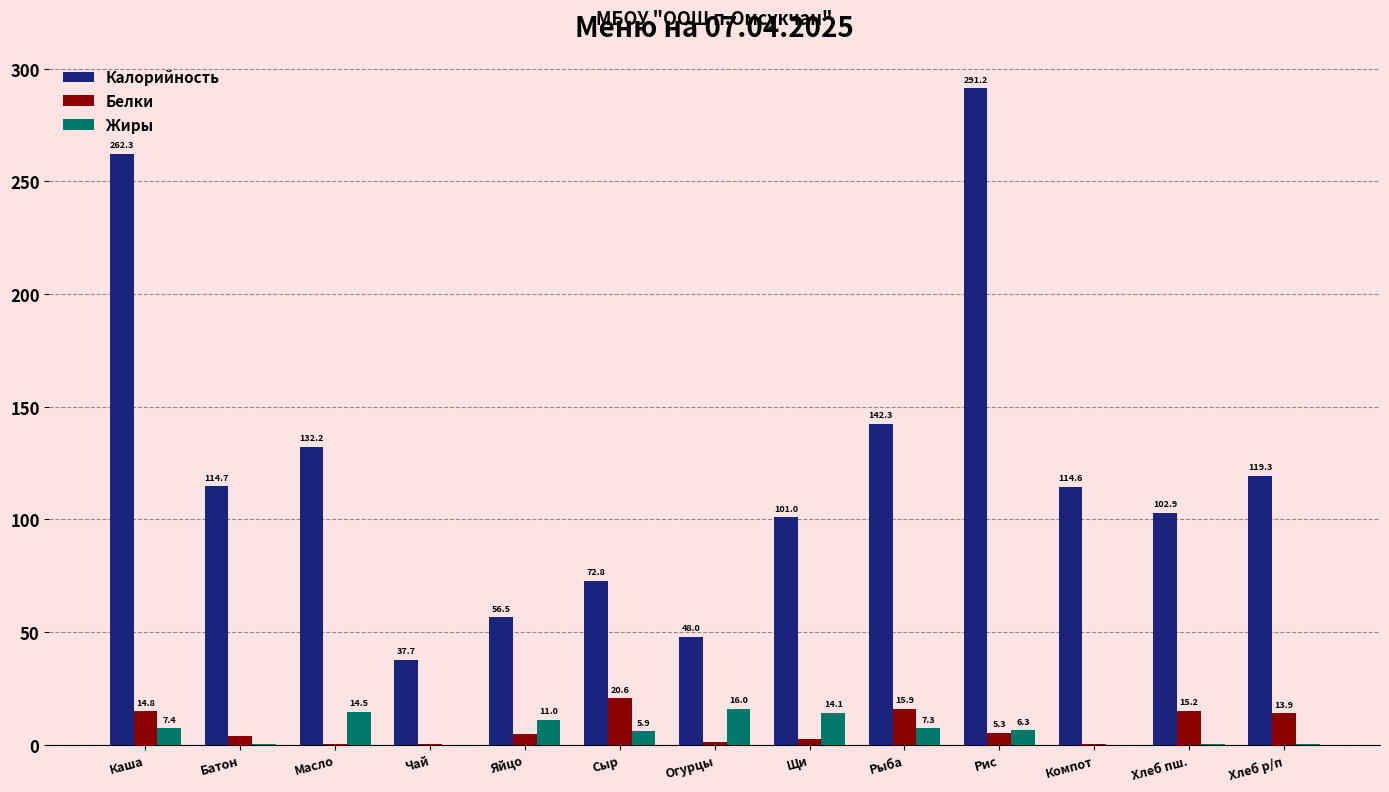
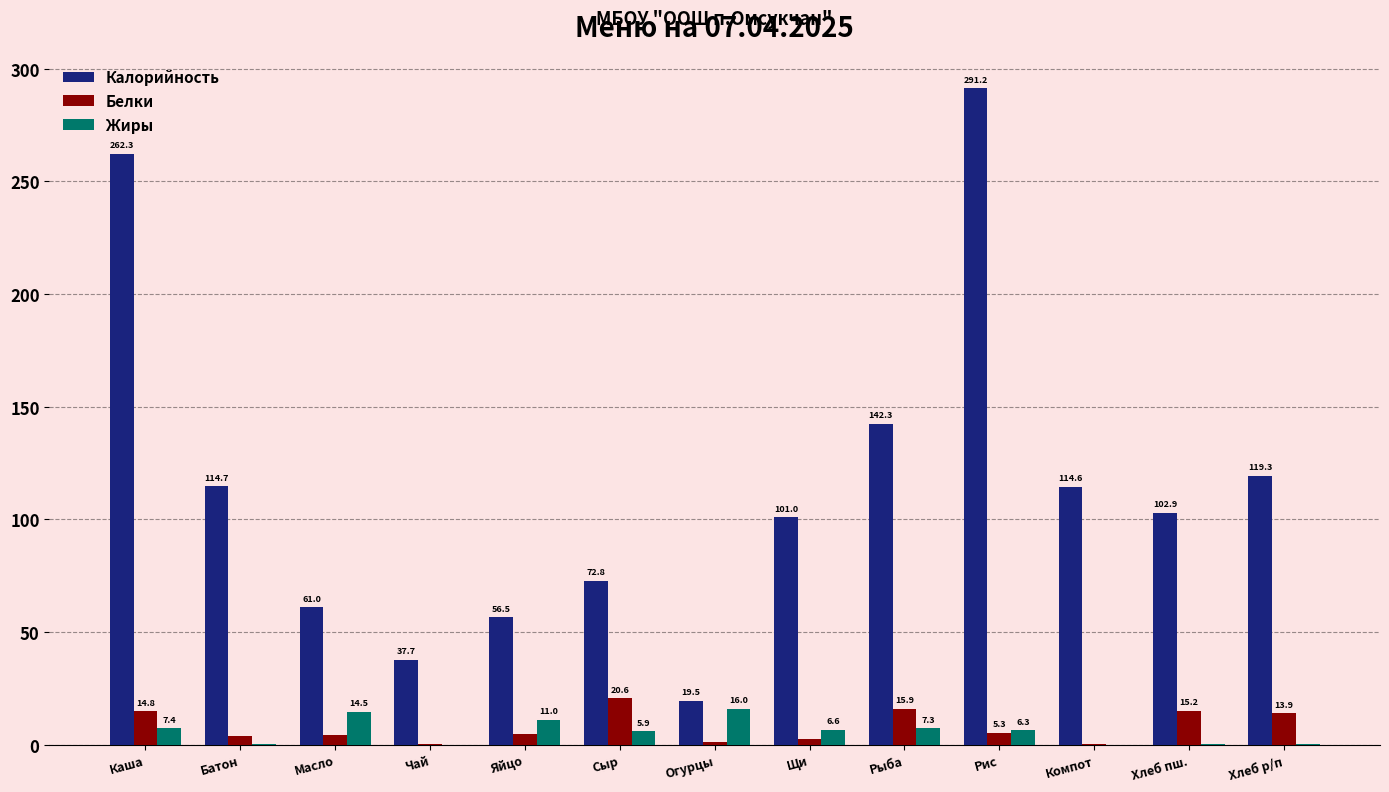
  {
    "Калорийность": {
      "Каша": 262.3,
      "Батон": 114.7,
-     "Масло": 132.2,
+     "Масло": 61.0,
      "Чай": 37.7,
      "Яйцо": 56.5,
      "Сыр": 72.8,
-     "Огурцы": 48.0,
+     "Огурцы": 19.5,
      "Щи": 101.0,
      "Рыба": 142.3,
      "Рис": 291.2,
      "Компот": 114.6,
      "Хлеб пш.": 102.9,
      "Хлеб р/п": 119.3
    },
    "Белки": {
      "Батон": 4,
-     "Масло": 0,
+     "Масло": 4,
      "Яйцо": 5,
      "Огурцы": 1,
      "Щи": 2
    },
    "Жиры": {
      "Каша": 7.4,
      "Масло": 14.5,
      "Яйцо": 11.0,
      "Сыр": 5.9,
      "Огурцы": 16.0,
-     "Щи": 14.1,
+     "Щи": 6.6,
      "Рыба": 7.3,
      "Рис": 6.3
    }
  }
